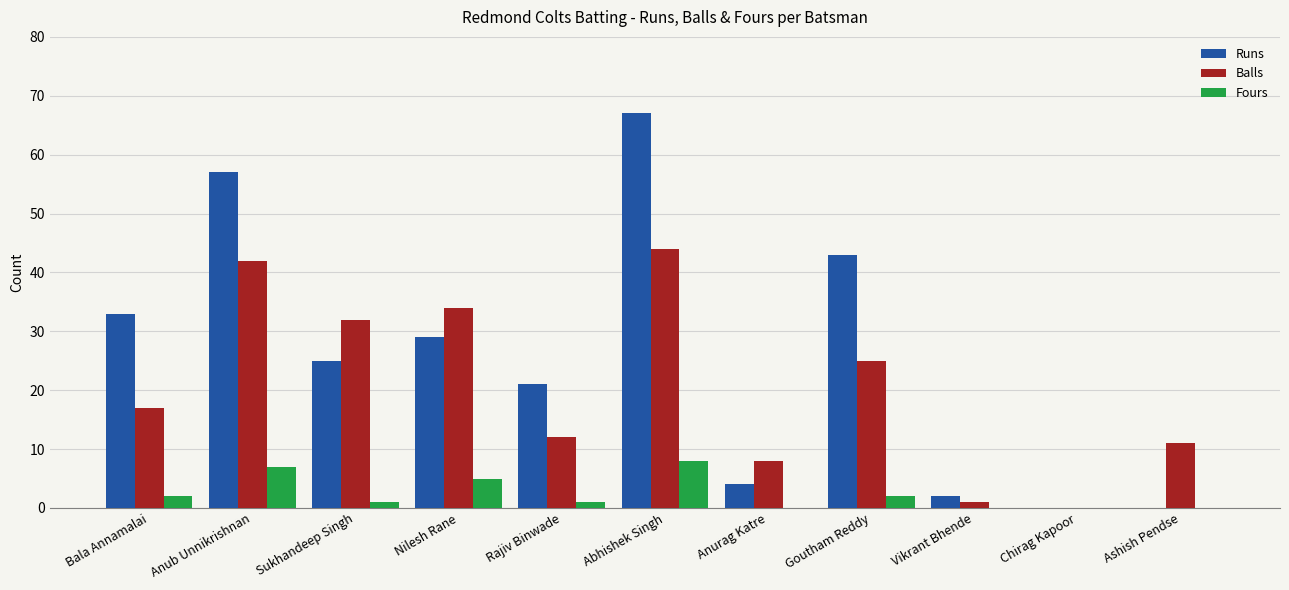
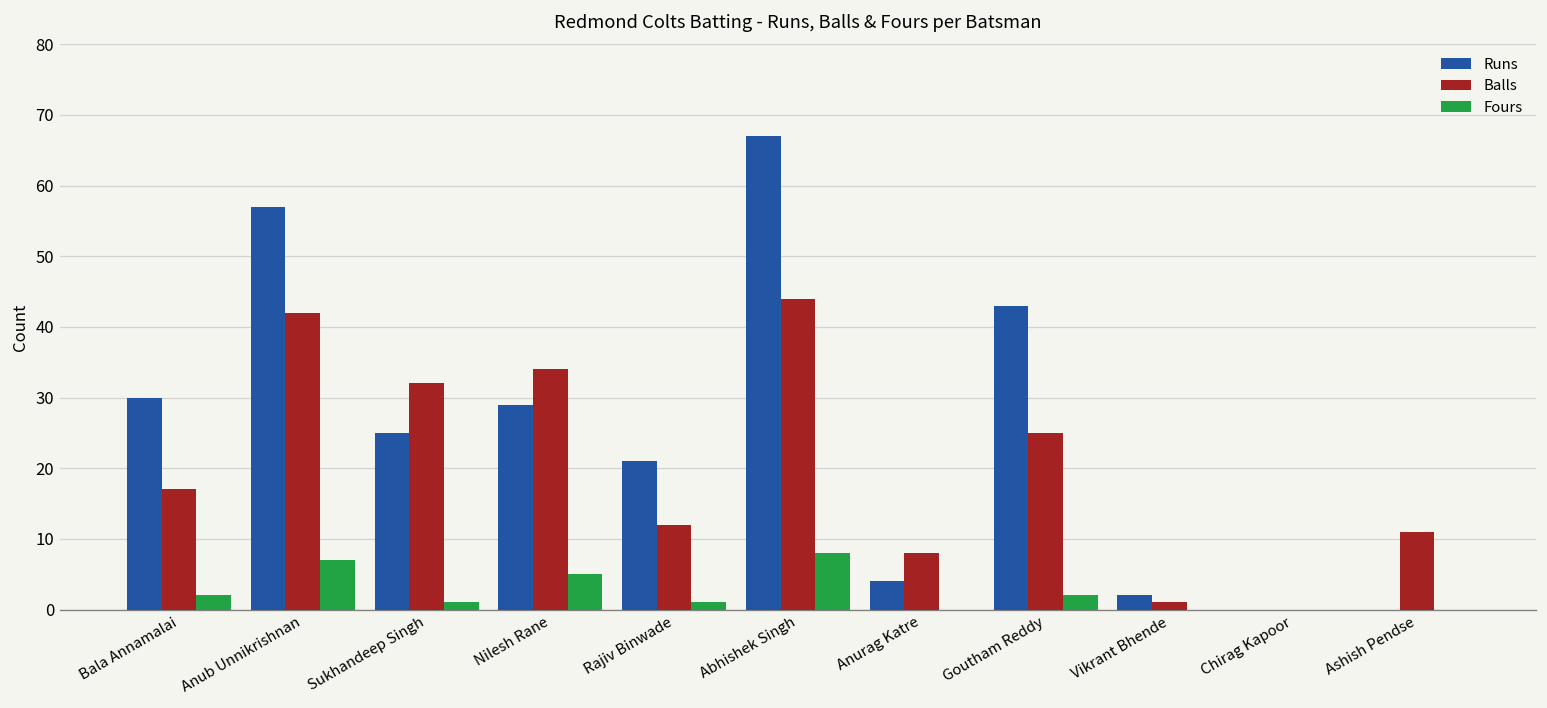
  {
    "Runs": {
-     "Bala Annamalai": 33,
+     "Bala Annamalai": 30,
      "Anub Unnikrishnan": 57,
      "Sukhandeep Singh": 25,
      "Nilesh Rane": 29,
      "Rajiv Binwade": 21,
      "Abhishek Singh": 67,
      "Anurag Katre": 4,
      "Goutham Reddy": 43,
      "Vikrant Bhende": 2,
      "Chirag Kapoor": 0,
      "Ashish Pendse": 0
    },
    "Balls": {
      "Bala Annamalai": 17,
      "Anub Unnikrishnan": 42,
      "Sukhandeep Singh": 32,
      "Nilesh Rane": 34,
      "Rajiv Binwade": 12,
      "Abhishek Singh": 44,
      "Anurag Katre": 8,
      "Goutham Reddy": 25,
      "Vikrant Bhende": 1,
      "Chirag Kapoor": 0,
      "Ashish Pendse": 11
    },
    "Fours": {
      "Bala Annamalai": 2,
      "Anub Unnikrishnan": 7,
      "Sukhandeep Singh": 1,
      "Nilesh Rane": 5,
      "Rajiv Binwade": 1,
      "Abhishek Singh": 8,
      "Anurag Katre": 0,
      "Goutham Reddy": 2,
      "Vikrant Bhende": 0,
      "Chirag Kapoor": 0,
      "Ashish Pendse": 0
    }
  }
